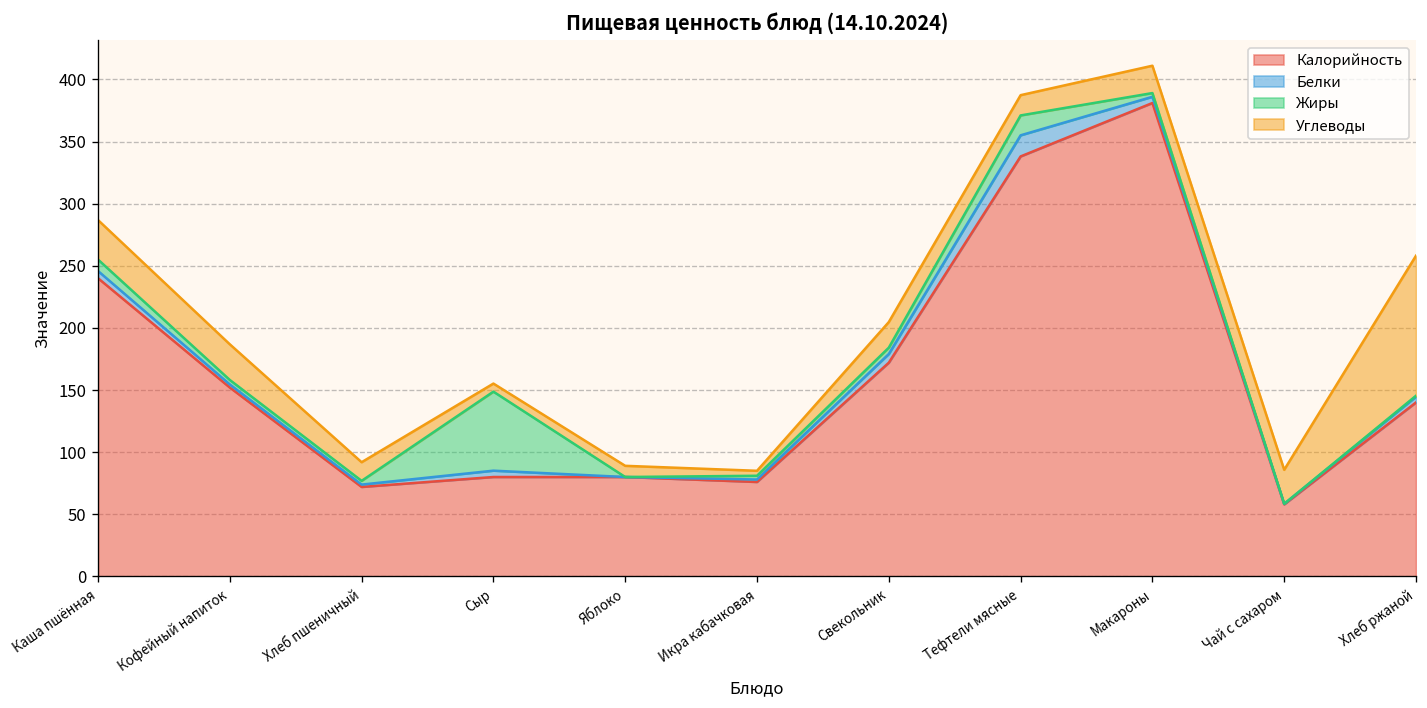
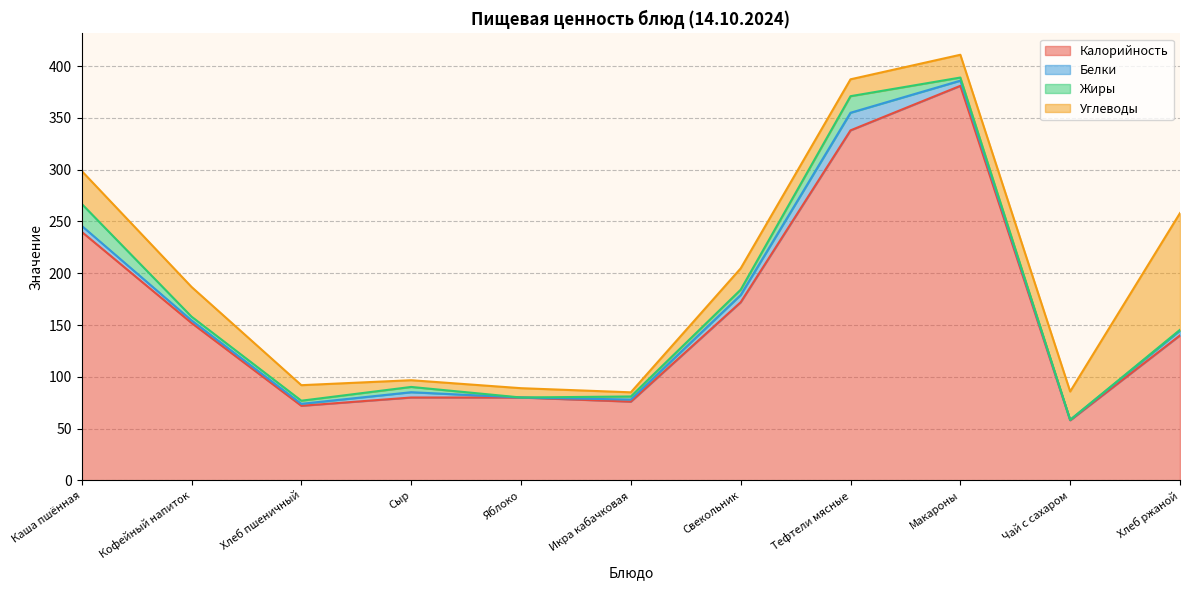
  {
    "Калорийность": {
      "Каша пшённая": 240,
      "Кофейный напиток": 152,
      "Сыр": 80,
      "Свекольник": 172,
      "Тефтели мясные": 338,
      "Макароны": 381,
      "Хлеб ржаной": 140
    },
    "Белки": {
      "Каша пшённая": 6,
      "Кофейный напиток": 3,
      "Сыр": 5,
      "Свекольник": 7,
      "Тефтели мясные": 17,
      "Макароны": 5
    },
    "Жиры": {
-     "Каша пшённая": 9,
+     "Каша пшённая": 21,
      "Кофейный напиток": 4,
      "Хлеб пшеничный": 3,
-     "Сыр": 64,
+     "Сыр": 5,
      "Икра кабачковая": 3,
      "Свекольник": 5,
      "Тефтели мясные": 16,
      "Макароны": 3
    },
    "Углеводы": {
      "Каша пшённая": 32,
      "Кофейный напиток": 29,
      "Хлеб пшеничный": 15,
      "Сыр": 7,
      "Яблоко": 9,
      "Икра кабачковая": 4,
      "Свекольник": 21,
      "Тефтели мясные": 16,
      "Макароны": 22,
      "Чай с сахаром": 27,
      "Хлеб ржаной": 113
    }
  }
